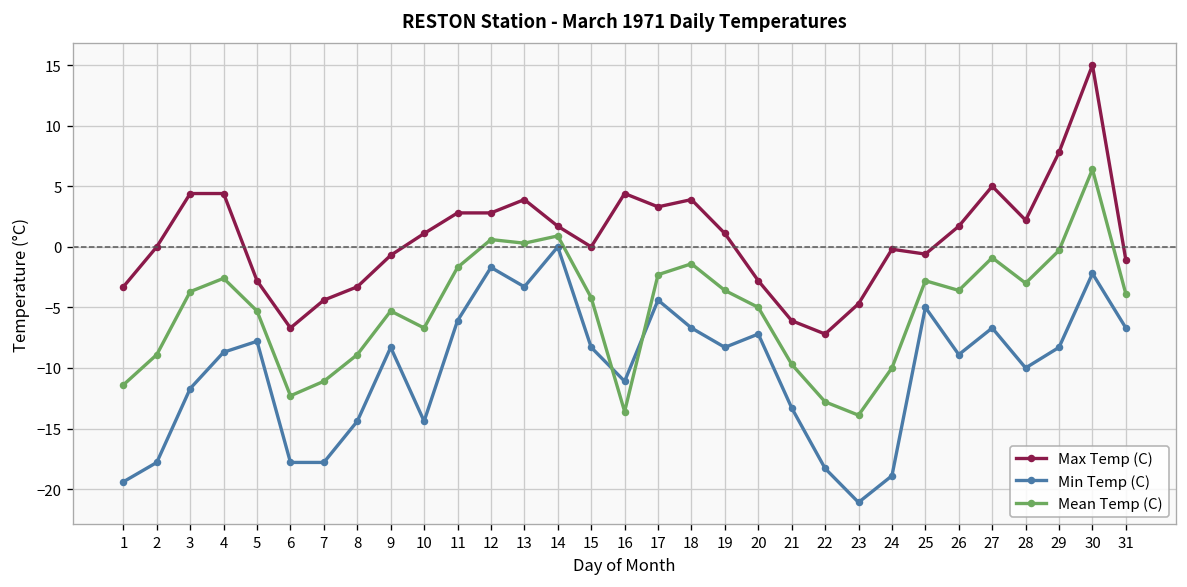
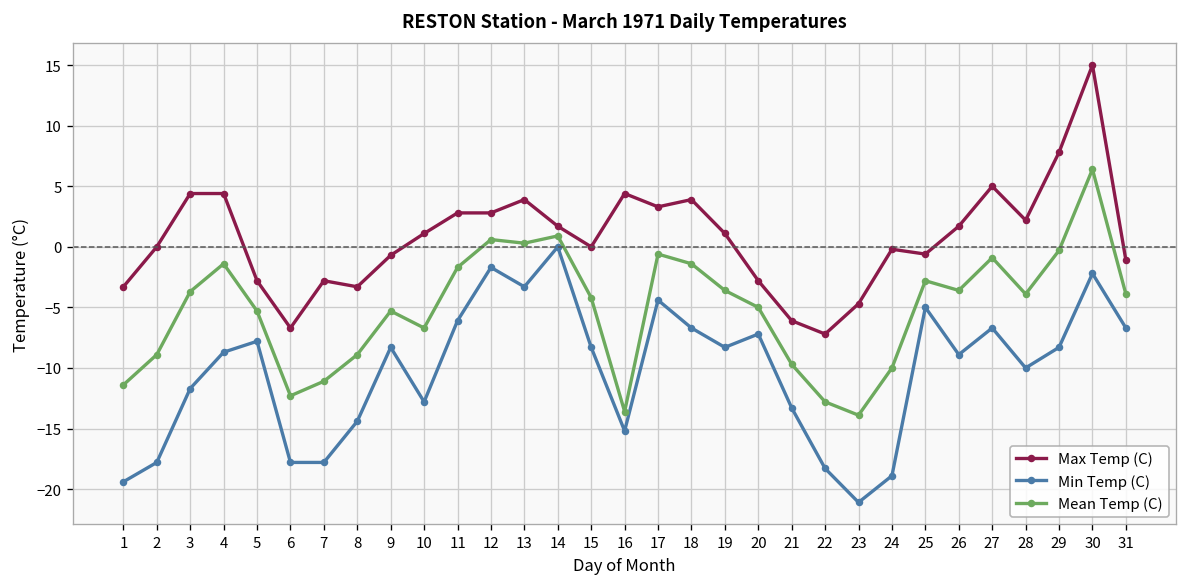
  {
    "Max Temp (C)": {
      "1": -3.3,
      "2": 0.0,
      "3": 4.4,
      "4": 4.4,
      "5": -2.8,
      "6": -6.7,
-     "7": -4.4,
+     "7": -2.8,
      "8": -3.3,
      "9": -0.7,
      "10": 1.1,
      "11": 2.8,
      "12": 2.8,
      "13": 3.9,
      "14": 1.7,
      "15": 0.0,
      "16": 4.4,
      "17": 3.3,
      "18": 3.9,
      "19": 1.1,
      "20": -2.8,
      "21": -6.1,
      "22": -7.2,
      "23": -4.7,
      "24": -0.2,
      "25": -0.6,
      "26": 1.7,
      "27": 5.0,
      "28": 2.2,
      "29": 7.8,
      "30": 15.0,
      "31": -1.1
    },
    "Min Temp (C)": {
      "1": -19.4,
      "2": -17.8,
      "3": -11.7,
      "4": -8.7,
      "5": -7.8,
      "6": -17.8,
      "7": -17.8,
      "8": -14.4,
      "9": -8.3,
-     "10": -14.4,
+     "10": -12.8,
      "11": -6.1,
      "12": -1.7,
      "13": -3.3,
      "14": 0.0,
      "15": -8.3,
-     "16": -11.1,
+     "16": -15.2,
      "17": -4.4,
      "18": -6.7,
      "19": -8.3,
      "20": -7.2,
      "21": -13.3,
      "22": -18.3,
      "23": -21.1,
      "24": -18.9,
      "25": -5.0,
      "26": -8.9,
      "27": -6.7,
      "28": -10.0,
      "29": -8.3,
      "30": -2.2,
      "31": -6.7
    },
    "Mean Temp (C)": {
      "1": -11.4,
      "2": -8.9,
      "3": -3.7,
-     "4": -2.6,
+     "4": -1.4,
      "5": -5.3,
      "6": -12.3,
      "7": -11.1,
      "8": -8.9,
      "9": -5.3,
      "10": -6.7,
      "11": -1.7,
      "12": 0.6,
      "13": 0.3,
      "14": 0.9,
      "15": -4.2,
      "16": -13.6,
-     "17": -2.3,
+     "17": -0.6,
      "18": -1.4,
      "19": -3.6,
      "20": -5.0,
      "21": -9.7,
      "22": -12.8,
      "23": -13.9,
      "24": -10.0,
      "25": -2.8,
      "26": -3.6,
      "27": -0.9,
-     "28": -3.0,
+     "28": -3.9,
      "29": -0.3,
      "30": 6.4,
      "31": -3.9
    }
  }
